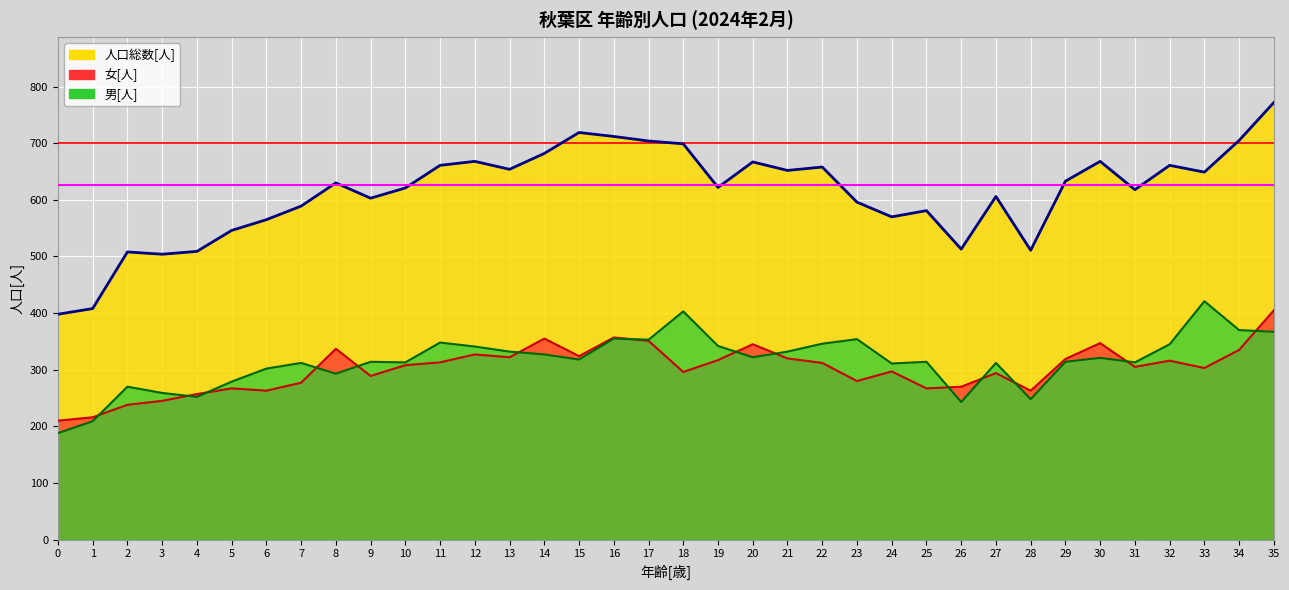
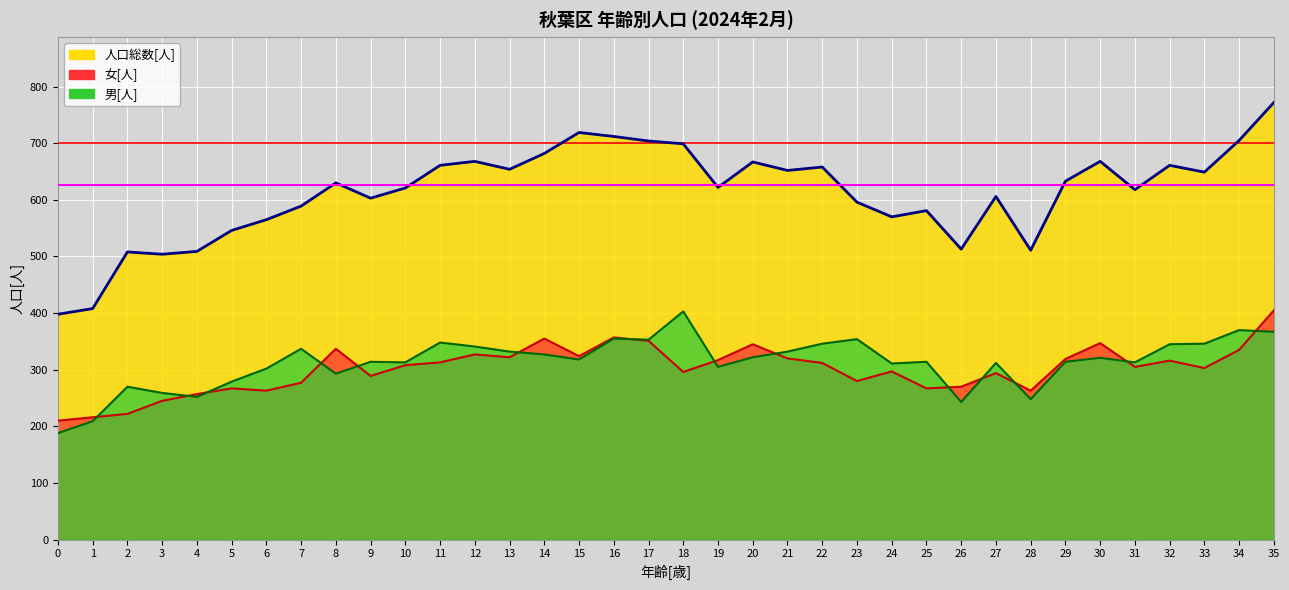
  {
    "人口総数[人]": {
      "0": 400,
      "1": 410,
      "2": 510,
      "3": 500,
      "4": 510,
      "5": 550,
      "6": 570,
      "7": 590,
      "9": 600,
      "10": 620,
      "11": 660,
      "12": 670,
      "13": 650,
      "14": 680,
      "15": 720,
      "16": 710,
      "17": 700,
      "18": 700,
      "20": 670,
      "21": 650,
      "22": 660,
      "23": 600,
      "24": 570,
      "25": 580,
      "26": 510,
      "27": 610,
      "28": 510,
      "29": 630,
      "30": 670,
      "31": 620,
      "32": 660,
      "33": 650,
      "34": 710,
      "35": 770
    },
    "女[人]": {
      "0": 210,
      "1": 220,
-     "2": 240,
+     "2": 220,
      "3": 250,
      "4": 260,
      "5": 270,
      "6": 260,
      "7": 280,
      "8": 340,
      "9": 290,
      "10": 310,
      "11": 310,
      "12": 330,
      "13": 320,
      "14": 360,
      "15": 320,
      "18": 300,
      "19": 320,
      "20": 350,
      "21": 320,
      "22": 310,
      "23": 280,
      "24": 300,
      "25": 270,
      "26": 270,
      "27": 290,
      "28": 260,
      "29": 320,
      "30": 350,
      "31": 310,
      "32": 320,
      "33": 300,
      "34": 340,
      "35": 410
    },
    "男[人]": {
      "0": 190,
      "1": 210,
      "2": 270,
      "3": 260,
      "4": 250,
      "5": 280,
      "6": 300,
-     "7": 310,
+     "7": 340,
      "8": 290,
      "9": 310,
      "10": 310,
      "11": 350,
      "12": 340,
      "13": 330,
      "14": 330,
      "15": 320,
      "18": 400,
-     "19": 340,
+     "19": 310,
      "20": 320,
      "21": 330,
      "22": 350,
      "23": 350,
      "24": 310,
      "25": 310,
      "26": 240,
      "27": 310,
      "28": 250,
      "29": 310,
      "30": 320,
      "31": 310,
      "32": 350,
-     "33": 420,
+     "33": 350,
      "34": 370,
      "35": 370
    }
  }
